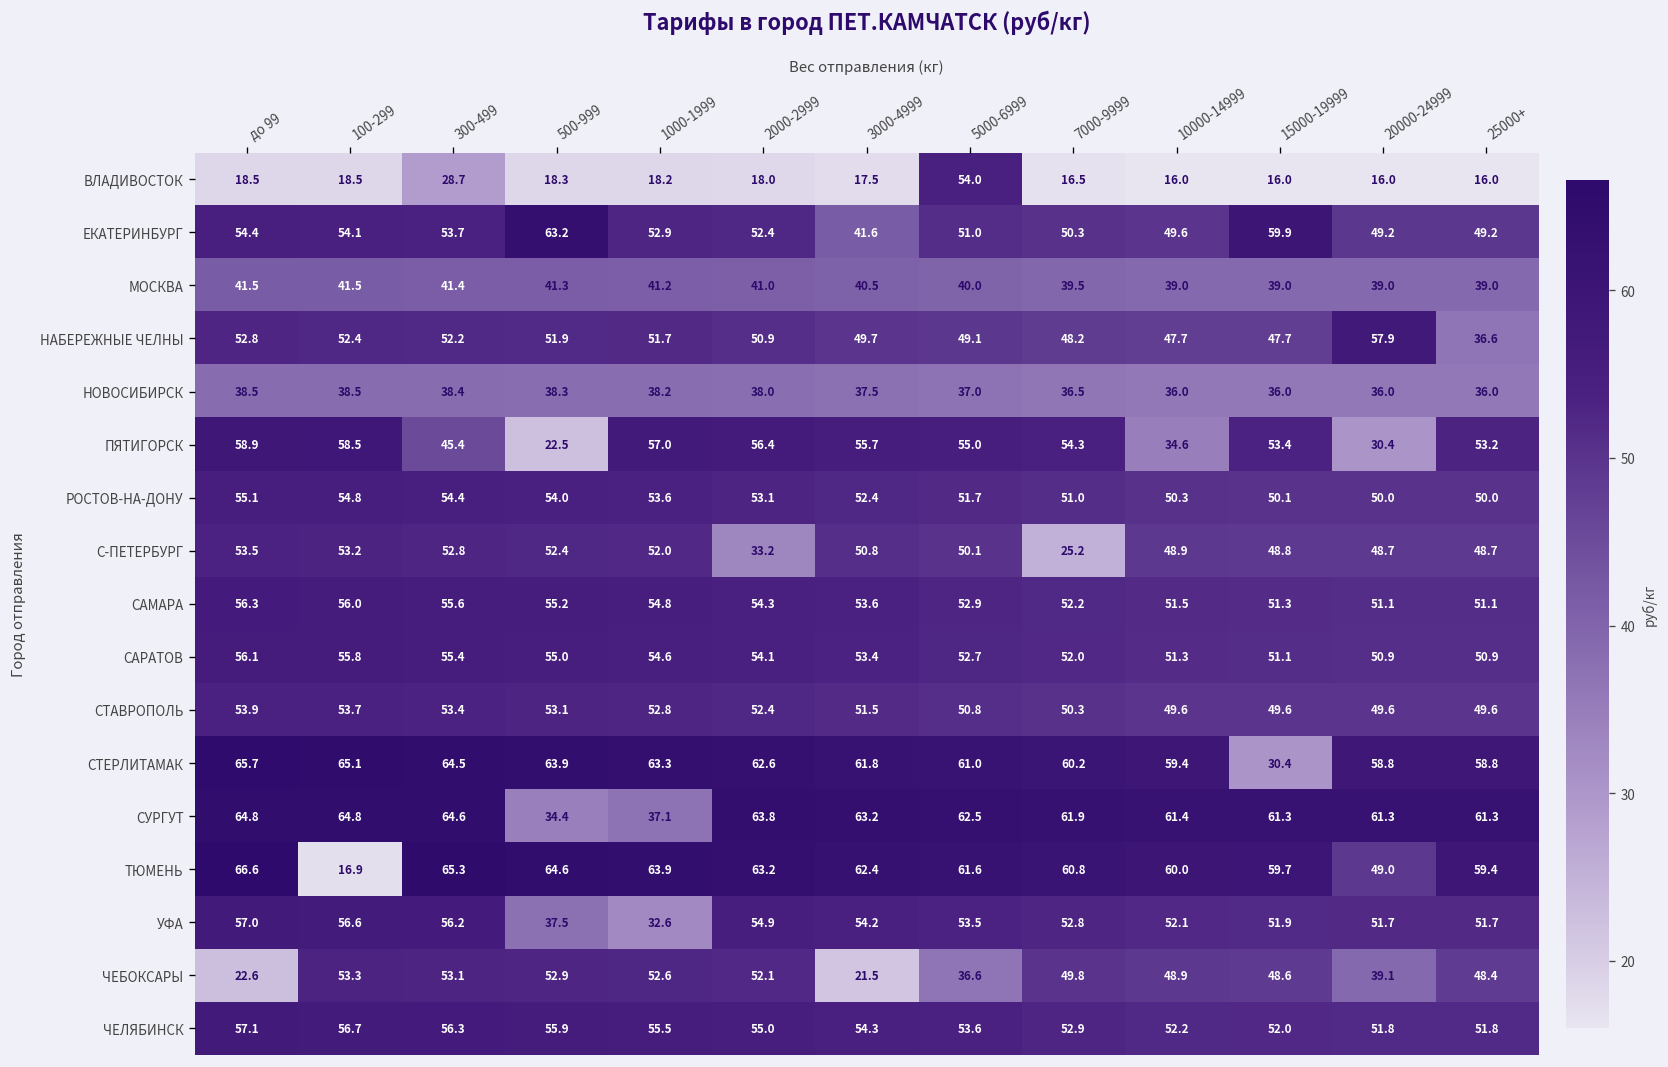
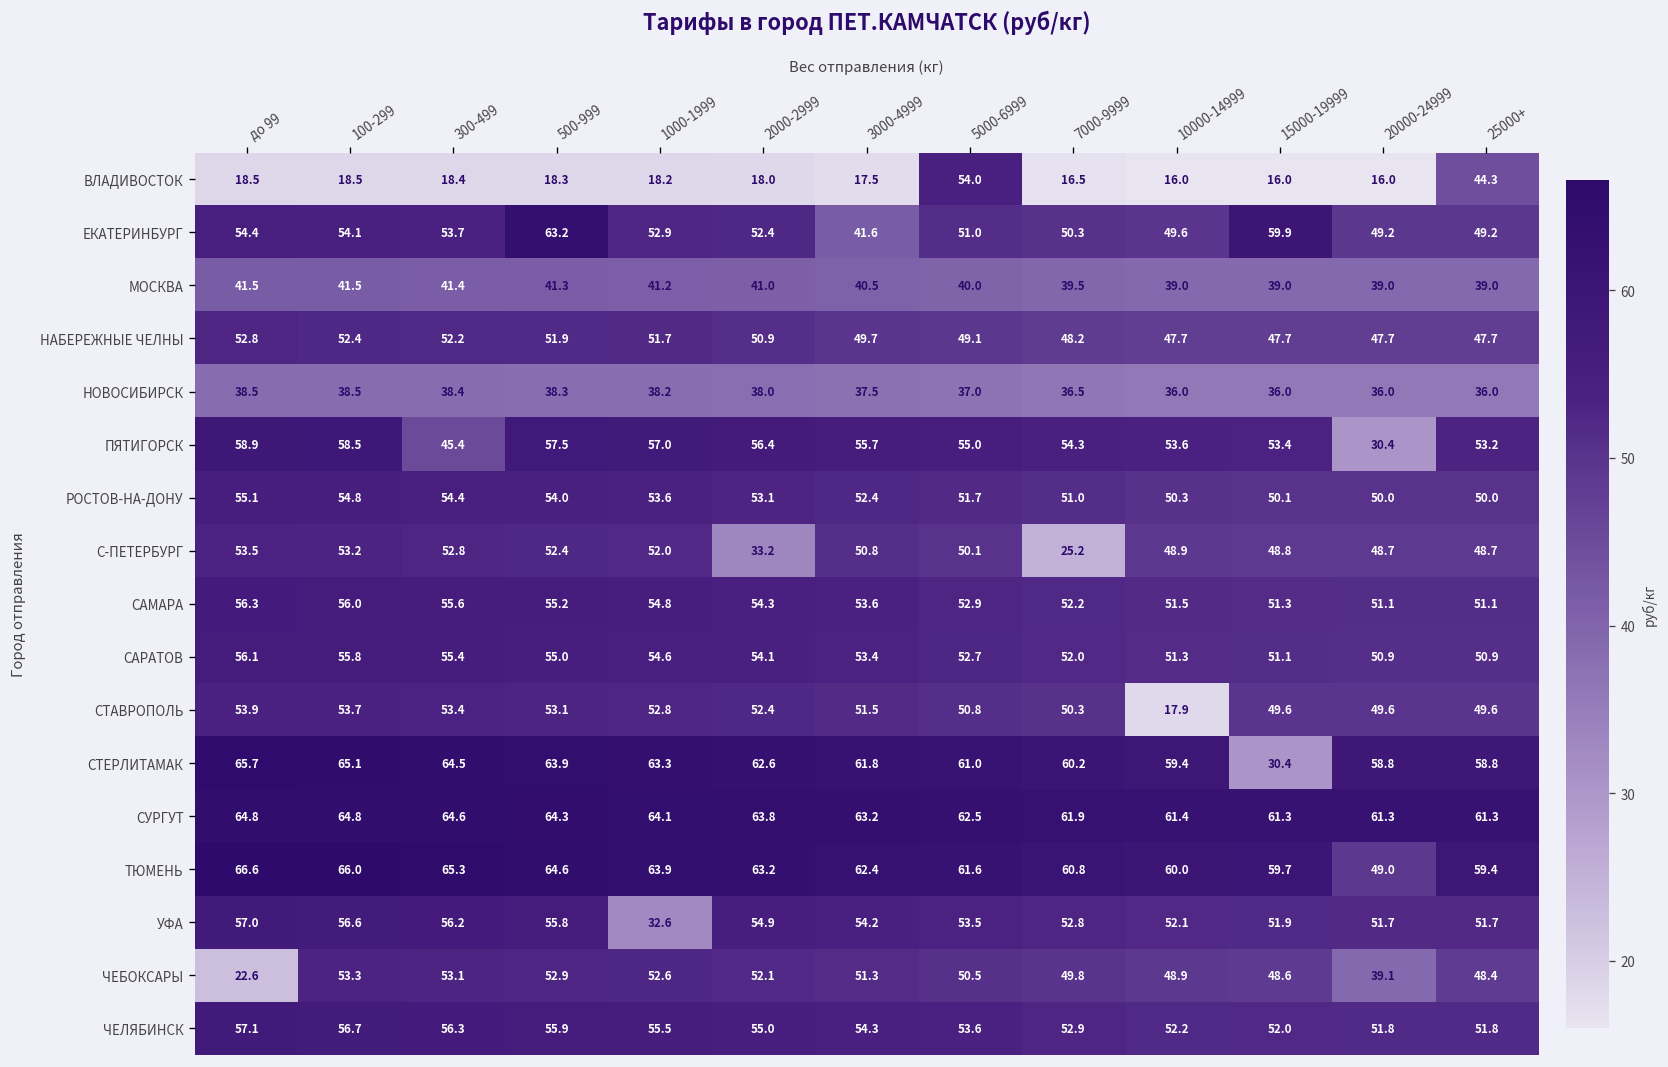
  {
    "ВЛАДИВОСТОК": {
      "до 99": 18.5,
      "100-299": 18.5,
-     "300-499": 28.7,
+     "300-499": 18.4,
      "500-999": 18.3,
      "1000-1999": 18.2,
      "2000-2999": 18.0,
      "3000-4999": 17.5,
      "5000-6999": 54.0,
      "7000-9999": 16.5,
      "10000-14999": 16.0,
      "15000-19999": 16.0,
      "20000-24999": 16.0,
-     "25000+": 16.0
+     "25000+": 44.3
    },
    "НАБЕРЕЖНЫЕ ЧЕЛНЫ": {
      "до 99": 52.8,
      "100-299": 52.4,
      "300-499": 52.2,
      "500-999": 51.9,
      "1000-1999": 51.7,
      "2000-2999": 50.9,
      "3000-4999": 49.7,
      "5000-6999": 49.1,
      "7000-9999": 48.2,
      "10000-14999": 47.7,
      "15000-19999": 47.7,
-     "20000-24999": 57.9,
-     "25000+": 36.6
+     "20000-24999": 47.7,
+     "25000+": 47.7
    },
    "ПЯТИГОРСК": {
      "до 99": 58.9,
      "100-299": 58.5,
      "300-499": 45.4,
-     "500-999": 22.5,
+     "500-999": 57.5,
      "1000-1999": 57.0,
      "2000-2999": 56.4,
      "3000-4999": 55.7,
      "5000-6999": 55.0,
      "7000-9999": 54.3,
-     "10000-14999": 34.6,
+     "10000-14999": 53.6,
      "15000-19999": 53.4,
      "20000-24999": 30.4,
      "25000+": 53.2
    },
    "СТАВРОПОЛЬ": {
      "до 99": 53.9,
      "100-299": 53.7,
      "300-499": 53.4,
      "500-999": 53.1,
      "1000-1999": 52.8,
      "2000-2999": 52.4,
      "3000-4999": 51.5,
      "5000-6999": 50.8,
      "7000-9999": 50.3,
-     "10000-14999": 49.6,
+     "10000-14999": 17.9,
      "15000-19999": 49.6,
      "20000-24999": 49.6,
      "25000+": 49.6
    },
    "СУРГУТ": {
      "до 99": 64.8,
      "100-299": 64.8,
      "300-499": 64.6,
-     "500-999": 34.4,
-     "1000-1999": 37.1,
+     "500-999": 64.3,
+     "1000-1999": 64.1,
      "2000-2999": 63.8,
      "3000-4999": 63.2,
      "5000-6999": 62.5,
      "7000-9999": 61.9,
      "10000-14999": 61.4,
      "15000-19999": 61.3,
      "20000-24999": 61.3,
      "25000+": 61.3
    },
    "ТЮМЕНЬ": {
      "до 99": 66.6,
-     "100-299": 16.9,
+     "100-299": 66.0,
      "300-499": 65.3,
      "500-999": 64.6,
      "1000-1999": 63.9,
      "2000-2999": 63.2,
      "3000-4999": 62.4,
      "5000-6999": 61.6,
      "7000-9999": 60.8,
      "10000-14999": 60.0,
      "15000-19999": 59.7,
      "20000-24999": 49.0,
      "25000+": 59.4
    },
    "УФА": {
      "до 99": 57.0,
      "100-299": 56.6,
      "300-499": 56.2,
-     "500-999": 37.5,
+     "500-999": 55.8,
      "1000-1999": 32.6,
      "2000-2999": 54.9,
      "3000-4999": 54.2,
      "5000-6999": 53.5,
      "7000-9999": 52.8,
      "10000-14999": 52.1,
      "15000-19999": 51.9,
      "20000-24999": 51.7,
      "25000+": 51.7
    },
    "ЧЕБОКСАРЫ": {
      "до 99": 22.6,
      "100-299": 53.3,
      "300-499": 53.1,
      "500-999": 52.9,
      "1000-1999": 52.6,
      "2000-2999": 52.1,
-     "3000-4999": 21.5,
-     "5000-6999": 36.6,
+     "3000-4999": 51.3,
+     "5000-6999": 50.5,
      "7000-9999": 49.8,
      "10000-14999": 48.9,
      "15000-19999": 48.6,
      "20000-24999": 39.1,
      "25000+": 48.4
    }
  }
